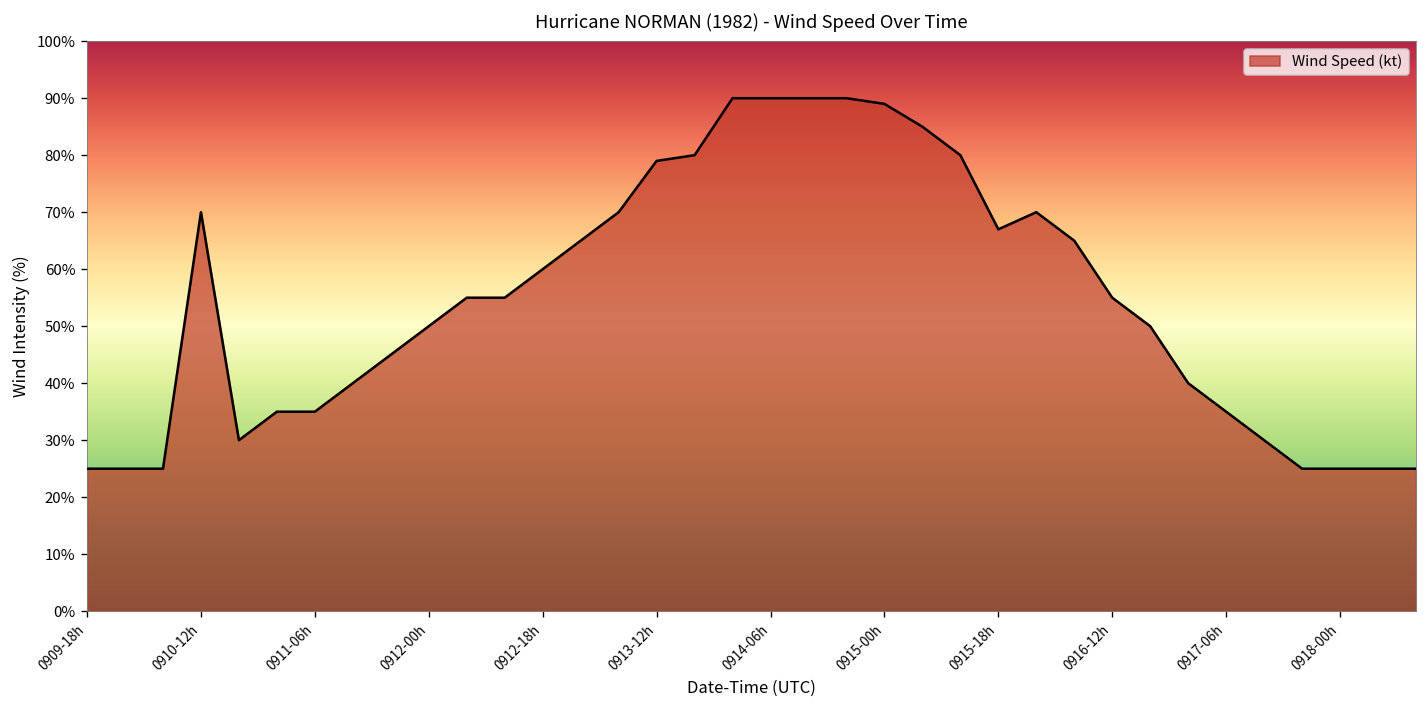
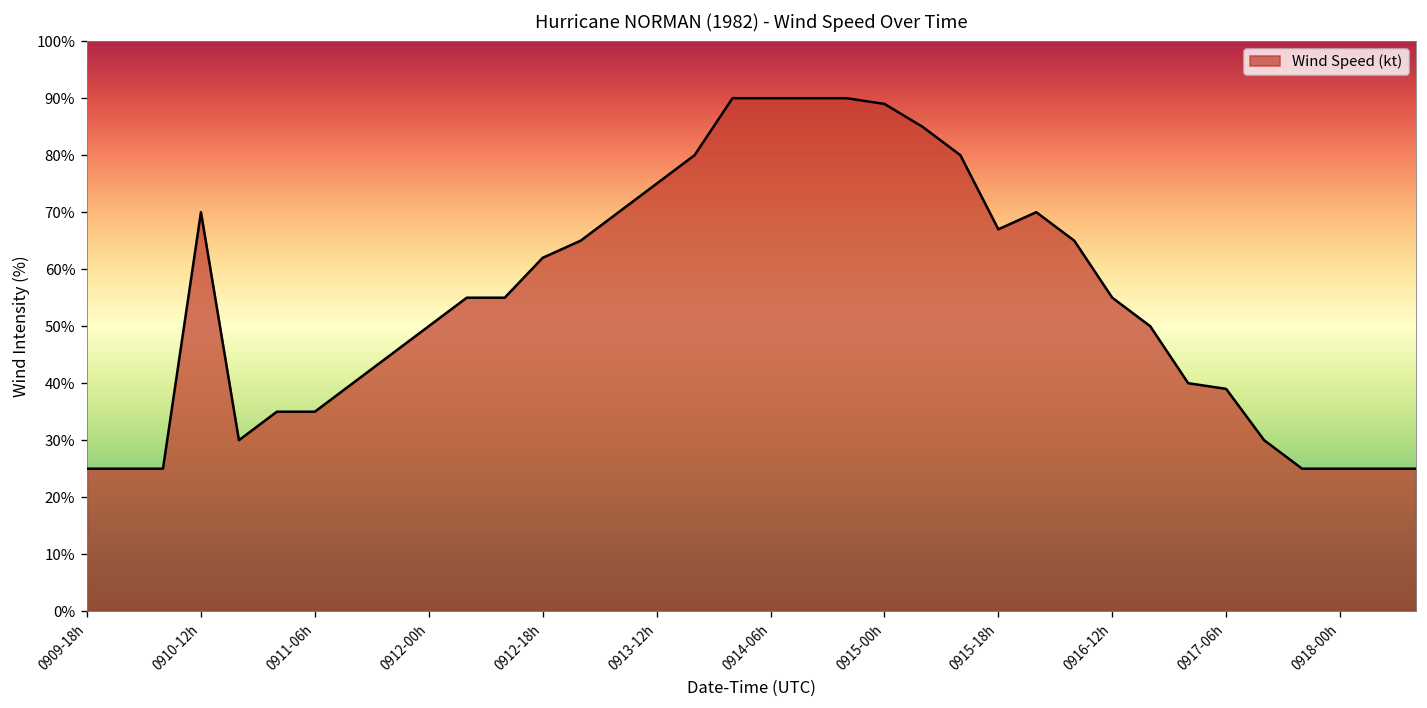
  {
    "0909-18h": "25%",
    "0910-12h": "70%",
    "0911-06h": "35%",
    "0912-00h": "50%",
-   "0912-18h": "60%",
-   "0913-12h": "79%",
+   "0912-18h": "62%",
+   "0913-12h": "75%",
    "0914-06h": "90%",
    "0915-00h": "89%",
    "0915-18h": "67%",
    "0916-12h": "55%",
-   "0917-06h": "35%",
+   "0917-06h": "39%",
    "0918-00h": "25%"
  }
